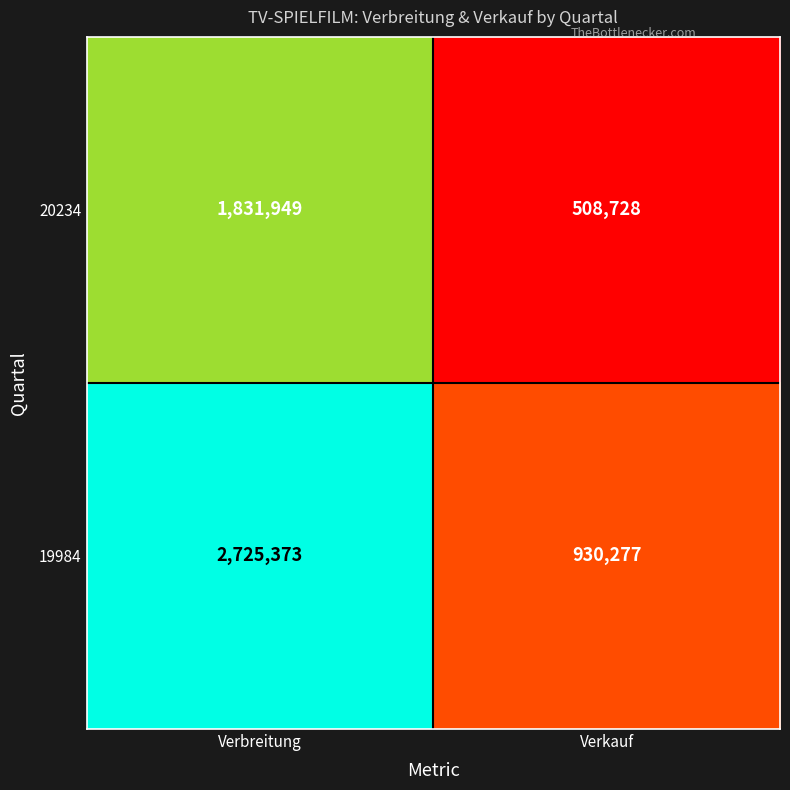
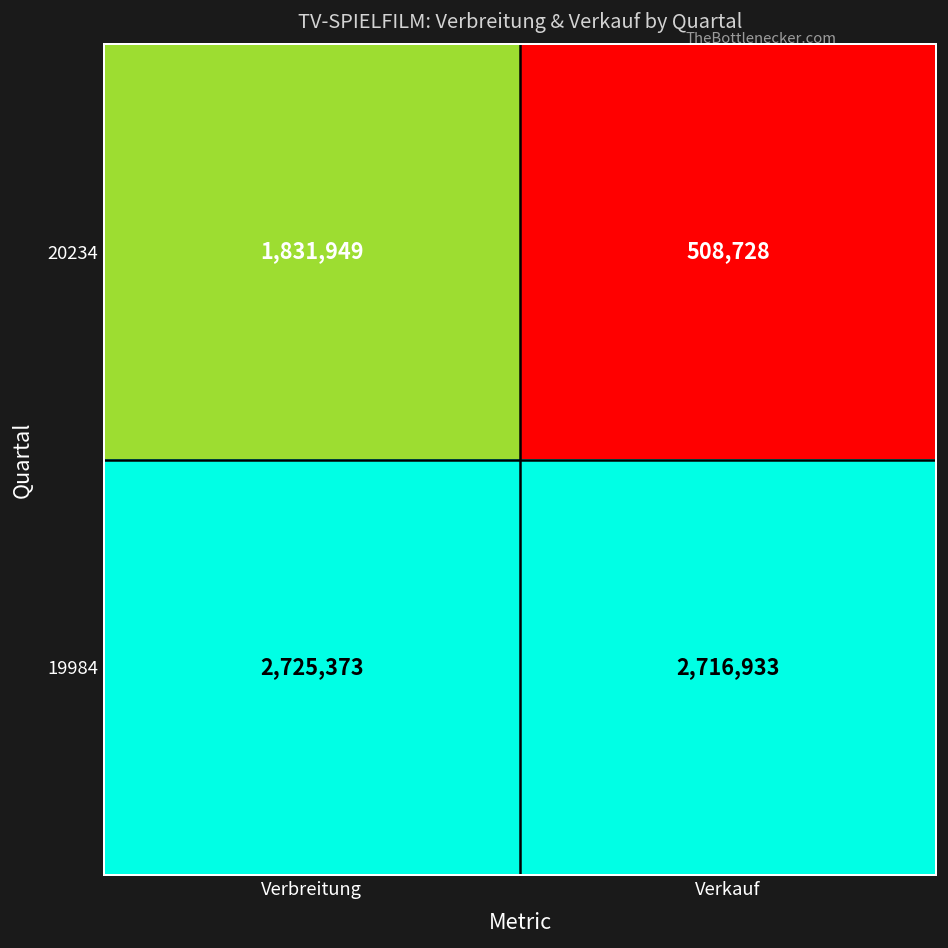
  {
    "20234": {
      "Verbreitung": "1,831,949",
      "Verkauf": "508,728"
    },
    "19984": {
      "Verbreitung": "2,725,373",
-     "Verkauf": "930,277"
+     "Verkauf": "2,716,933"
    }
  }
